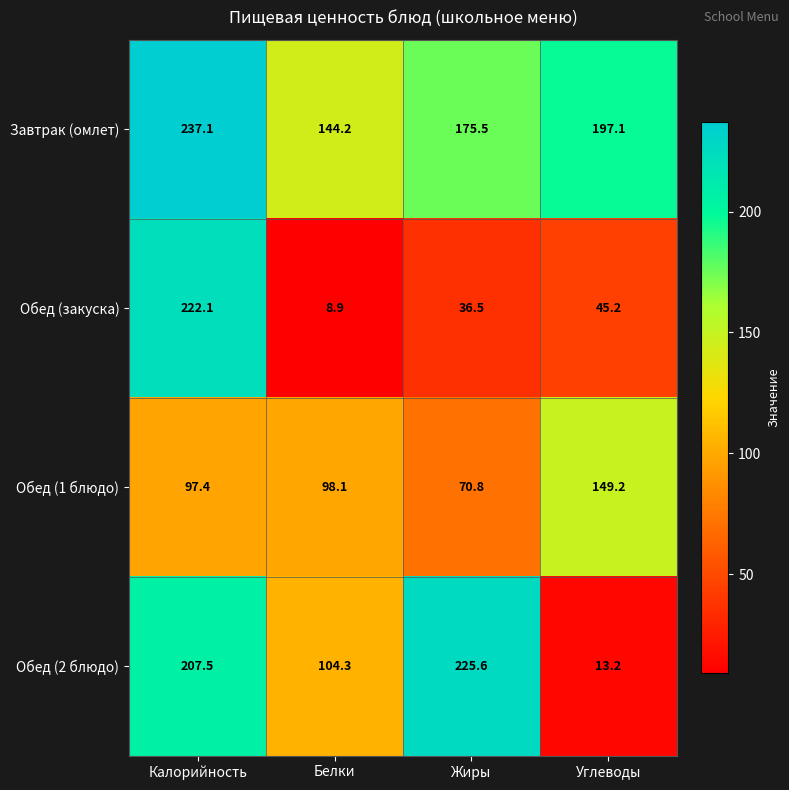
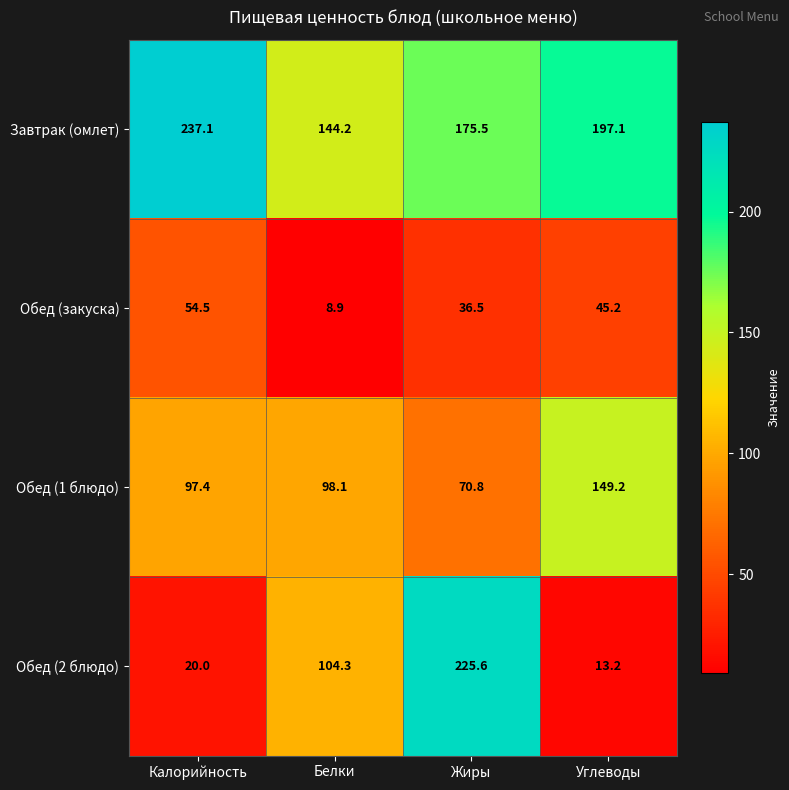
  {
    "Завтрак (омлет)": {
      "Калорийность": 237.1,
      "Белки": 144.2,
      "Жиры": 175.5,
      "Углеводы": 197.1
    },
    "Обед (закуска)": {
-     "Калорийность": 222.1,
+     "Калорийность": 54.5,
      "Белки": 8.9,
      "Жиры": 36.5,
      "Углеводы": 45.2
    },
    "Обед (1 блюдо)": {
      "Калорийность": 97.4,
      "Белки": 98.1,
      "Жиры": 70.8,
      "Углеводы": 149.2
    },
    "Обед (2 блюдо)": {
-     "Калорийность": 207.5,
+     "Калорийность": 20.0,
      "Белки": 104.3,
      "Жиры": 225.6,
      "Углеводы": 13.2
    }
  }
